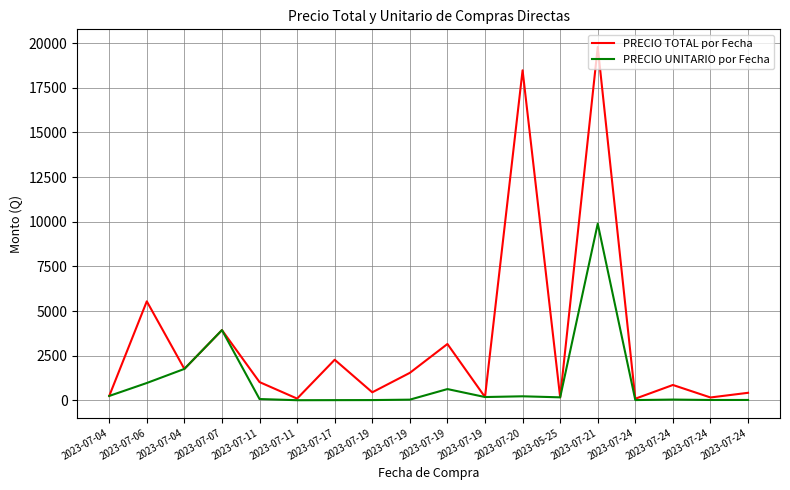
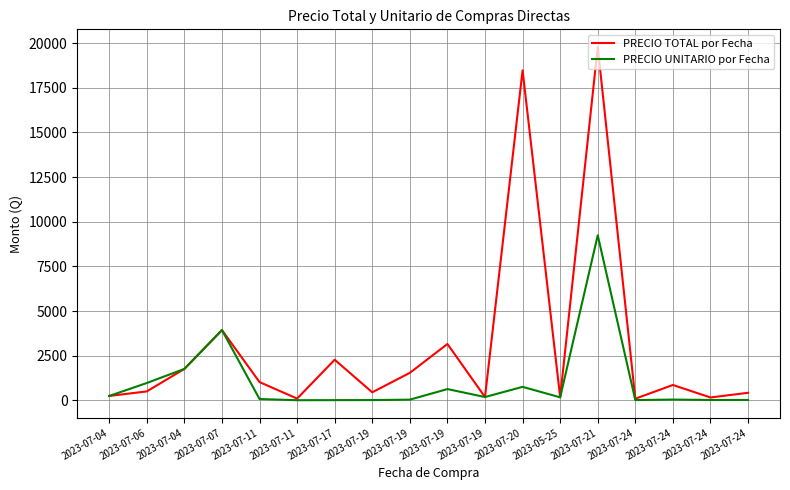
  {
    "PRECIO TOTAL por Fecha": {
-     "2023-07-06": 5500,
+     "2023-07-06": 500,
      "2023-07-17": 2300,
      "2023-07-20": 18500
    },
    "PRECIO UNITARIO por Fecha": {
      "2023-07-06": 1000,
      "2023-07-17": 0,
-     "2023-07-20": 200,
-     "2023-07-21": 9900
+     "2023-07-20": 800,
+     "2023-07-21": 9200
    }
  }
